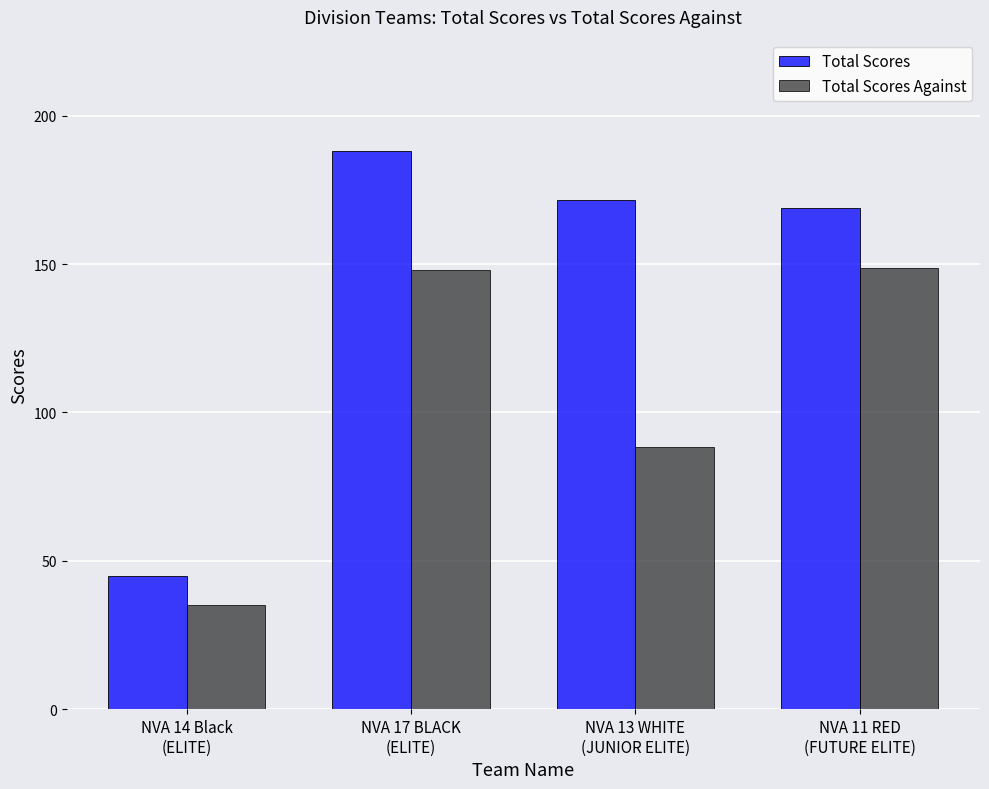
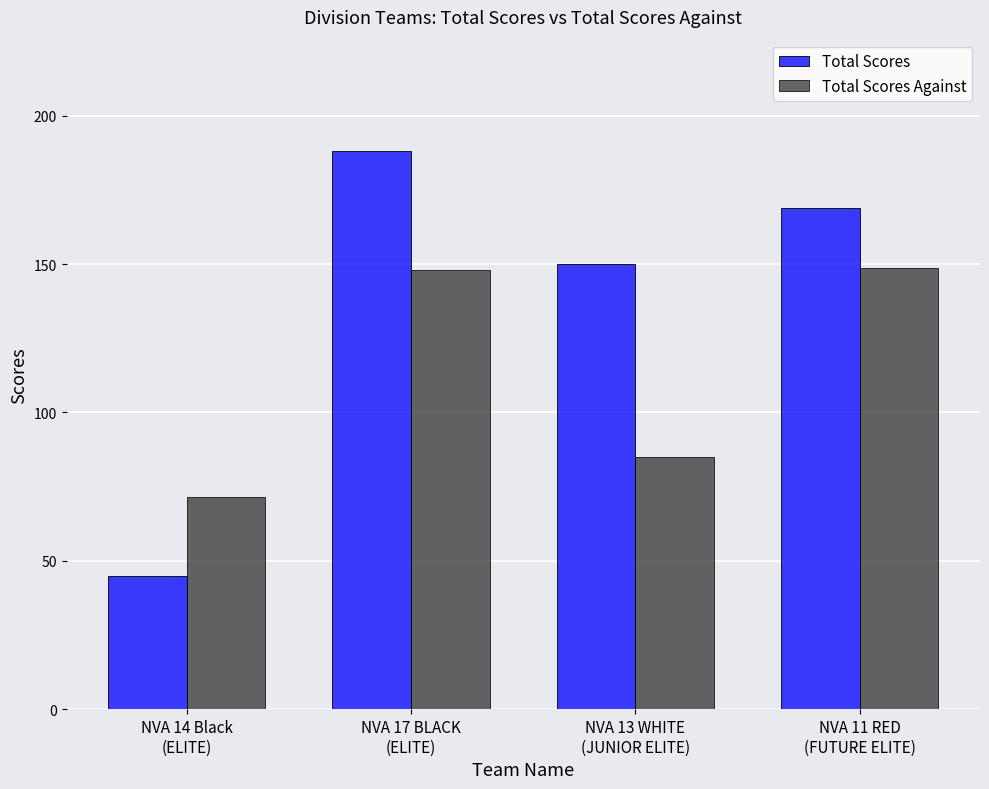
  {
    "Total Scores": {
      "NVA 14 Black (ELITE)": 45,
      "NVA 17 BLACK (ELITE)": 188,
-     "NVA 13 WHITE (JUNIOR ELITE)": 172,
+     "NVA 13 WHITE (JUNIOR ELITE)": 150,
      "NVA 11 RED (FUTURE ELITE)": 169
    },
    "Total Scores Against": {
-     "NVA 14 Black (ELITE)": 35,
+     "NVA 14 Black (ELITE)": 72,
      "NVA 17 BLACK (ELITE)": 148,
-     "NVA 13 WHITE (JUNIOR ELITE)": 88,
+     "NVA 13 WHITE (JUNIOR ELITE)": 85,
      "NVA 11 RED (FUTURE ELITE)": 149
    }
  }
